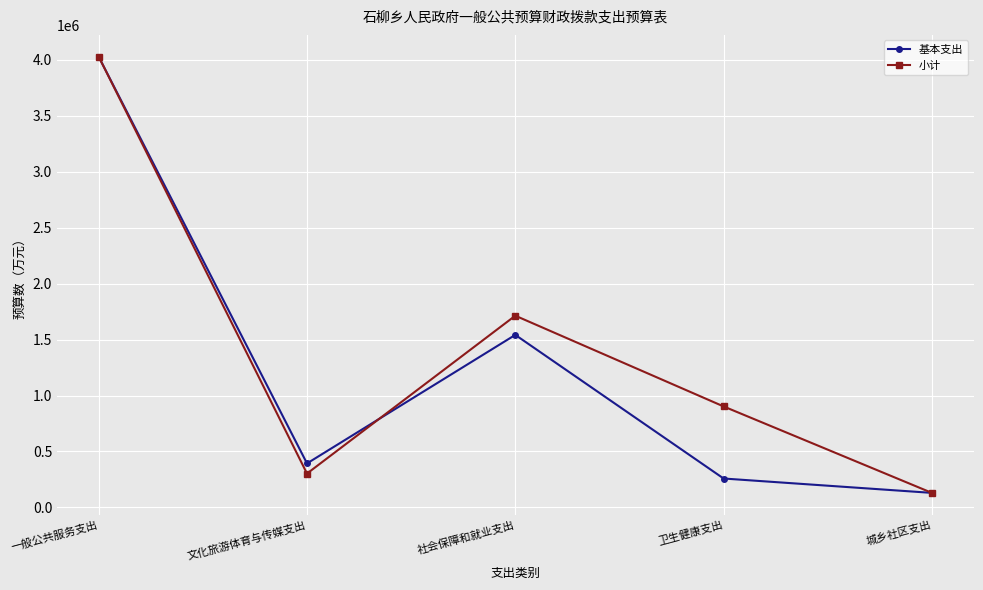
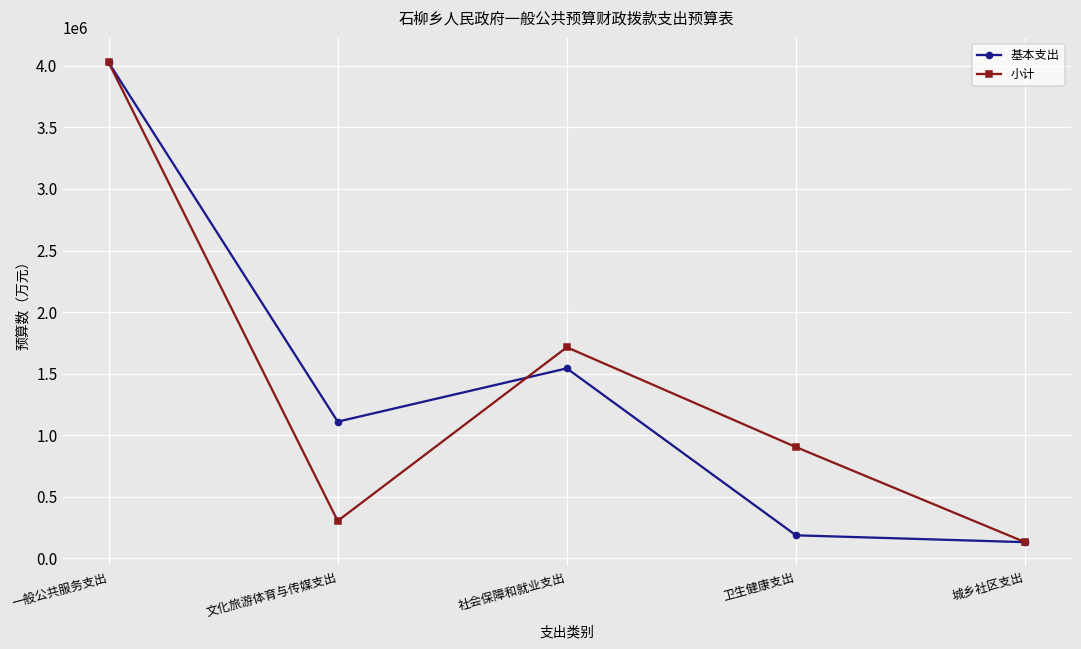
  {
    "基本支出": {
-     "文化旅游体育与传媒支出": 390000,
+     "文化旅游体育与传媒支出": 1110000,
      "社会保障和就业支出": 1540000,
-     "卫生健康支出": 260000
+     "卫生健康支出": 190000
    },
    "小计": {
      "文化旅游体育与传媒支出": 300000,
      "社会保障和就业支出": 1710000,
      "卫生健康支出": 900000
    }
  }
